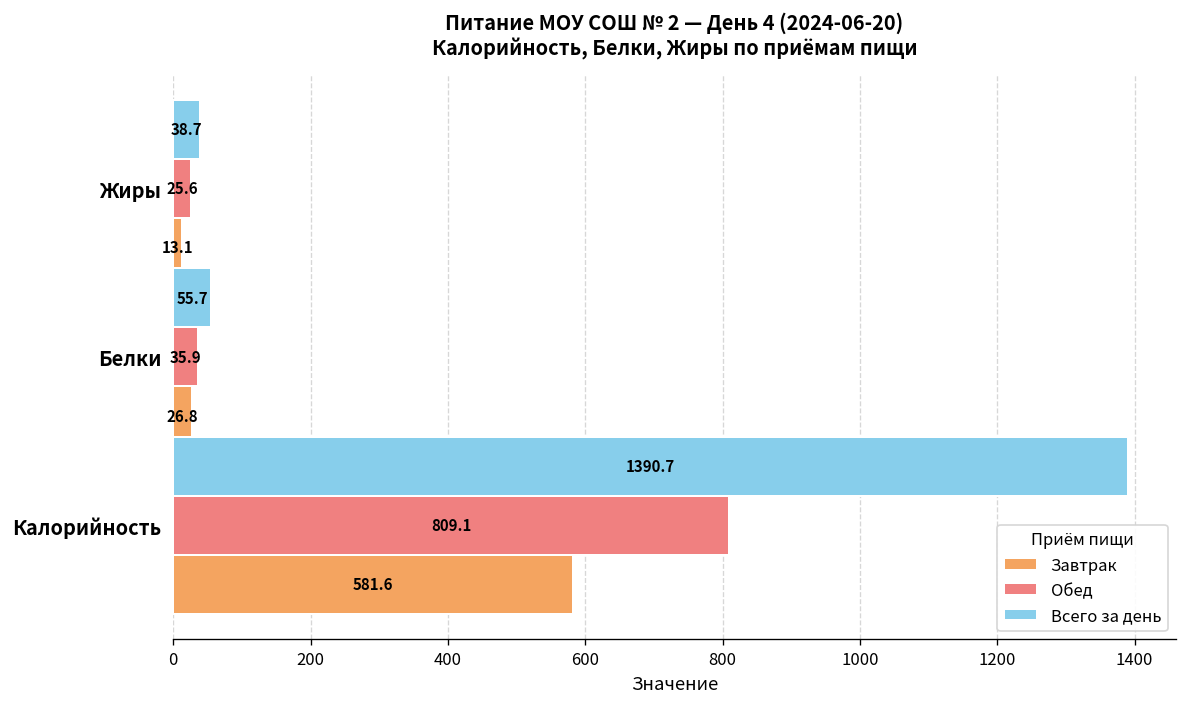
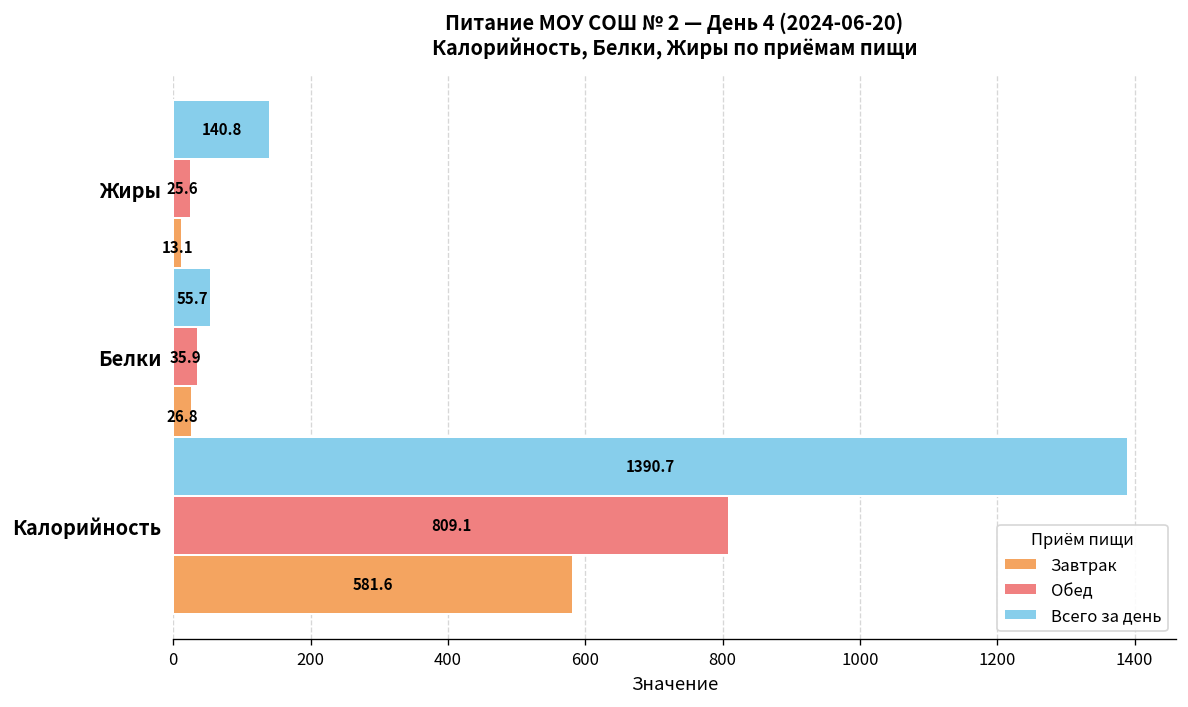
  {
    "Всего за день": {
-     "Жиры": 38.7,
+     "Жиры": 140.8,
      "Белки": 55.7,
      "Калорийность": 1390.7
    }
  }
